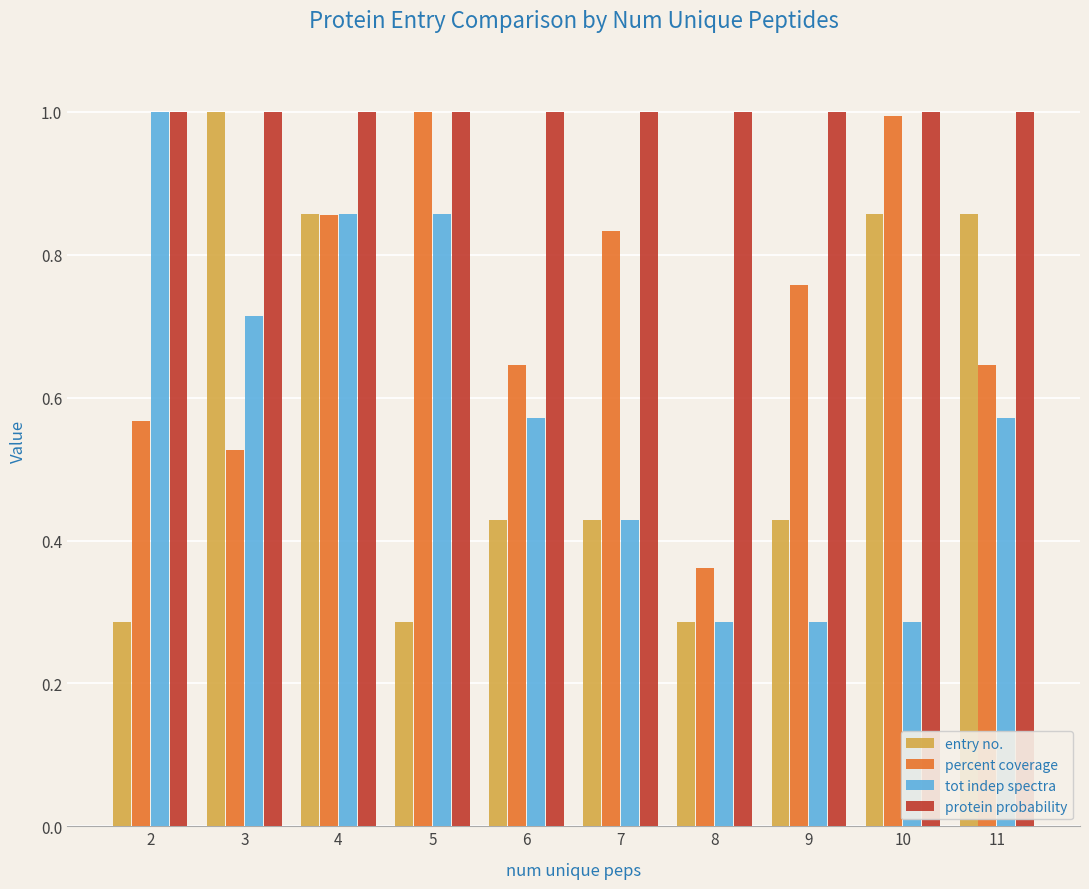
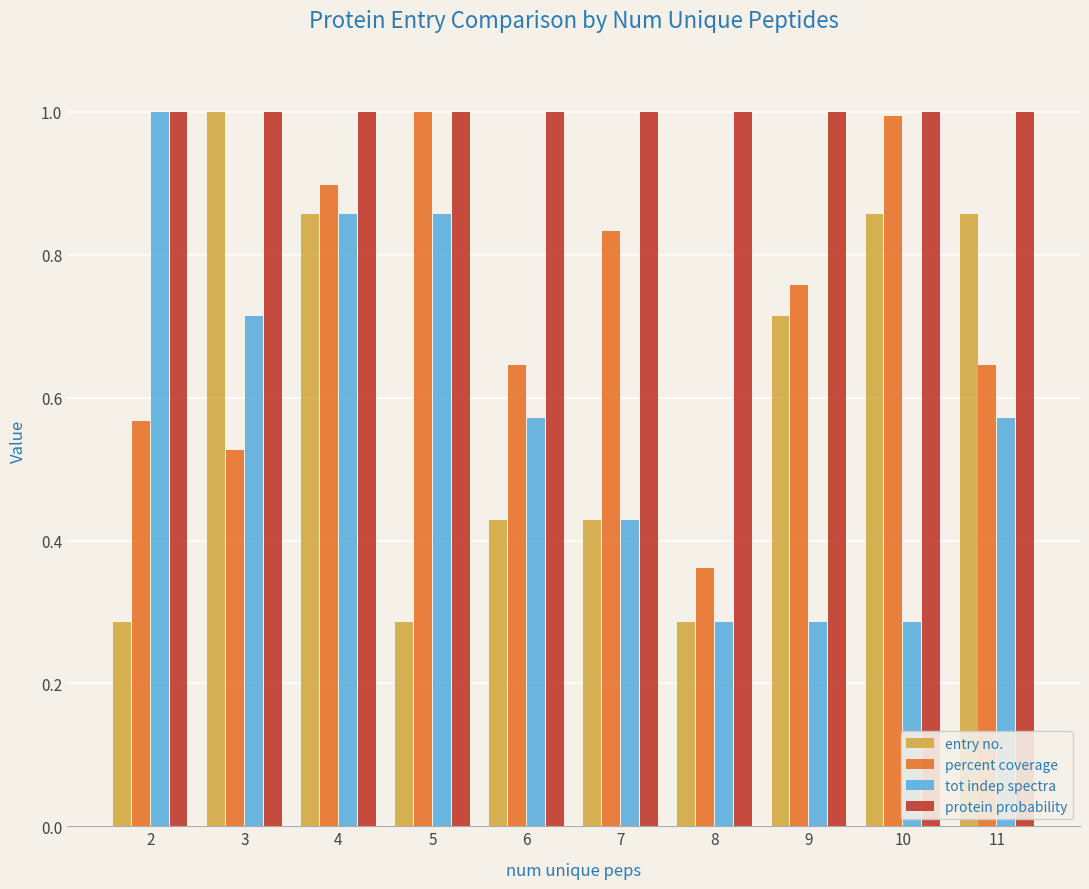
  {
    "entry no.": {
      "2": 0.29,
      "3": 1.00,
      "4": 0.86,
      "5": 0.29,
      "6": 0.43,
      "7": 0.43,
      "8": 0.29,
-     "9": 0.43,
+     "9": 0.71,
      "10": 0.86,
      "11": 0.86
    },
    "percent coverage": {
      "2": 0.57,
      "3": 0.53,
-     "4": 0.86,
+     "4": 0.90,
      "5": 1.00,
      "6": 0.65,
      "7": 0.83,
      "8": 0.36,
      "9": 0.76,
      "10": 0.99,
      "11": 0.65
    },
    "tot indep spectra": {
      "2": 1.00,
      "3": 0.71,
      "4": 0.86,
      "5": 0.86,
      "6": 0.57,
      "7": 0.43,
      "8": 0.29,
      "9": 0.29,
      "10": 0.29,
      "11": 0.57
    },
    "protein probability": {
      "2": 1.00,
      "3": 1.00,
      "4": 1.00,
      "5": 1.00,
      "6": 1.00,
      "7": 1.00,
      "8": 1.00,
      "9": 1.00,
      "10": 1.00,
      "11": 1.00
    }
  }
